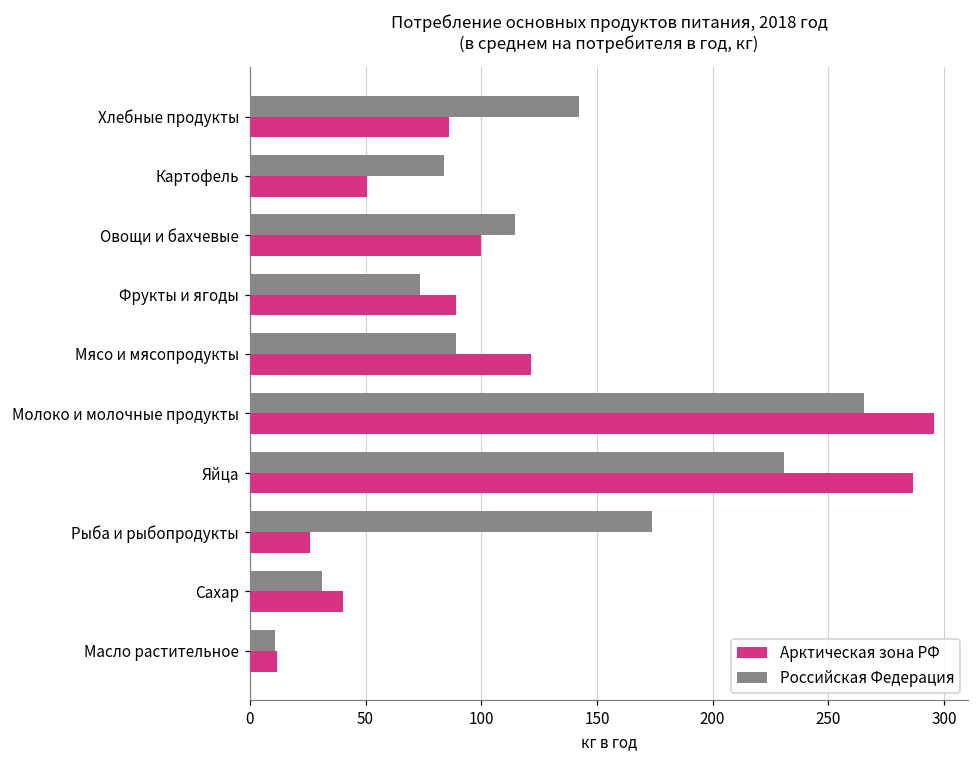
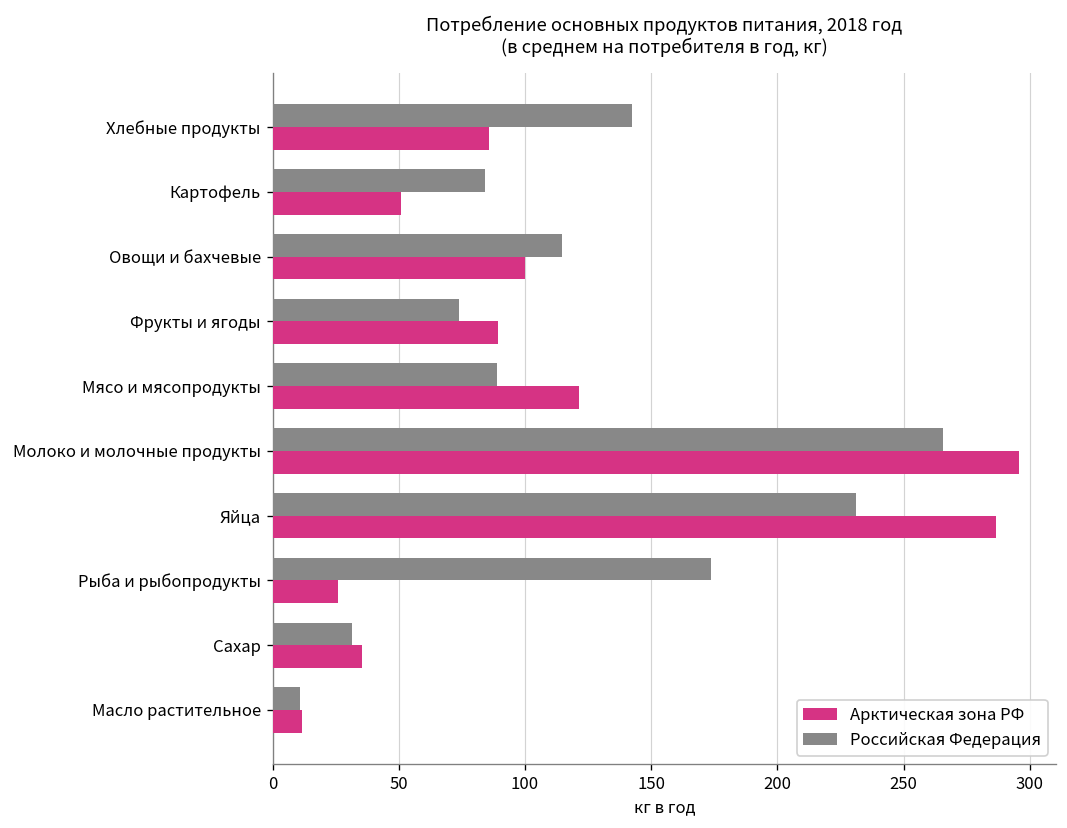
  {
    "Арктическая зона РФ": {
      "Хлебные продукты": 86,
      "Картофель": 51,
      "Овощи и бахчевые": 100,
      "Фрукты и ягоды": 89,
      "Мясо и мясопродукты": 121,
      "Молоко и молочные продукты": 296,
      "Яйца": 286,
      "Рыба и рыбопродукты": 26,
-     "Сахар": 40,
+     "Сахар": 36,
      "Масло растительное": 12
    },
    "Российская Федерация": {
      "Хлебные продукты": 142,
      "Картофель": 84,
      "Овощи и бахчевые": 115,
      "Фрукты и ягоды": 74,
      "Мясо и мясопродукты": 89,
      "Молоко и молочные продукты": 266,
      "Яйца": 231,
      "Рыба и рыбопродукты": 174,
      "Сахар": 31,
      "Масло растительное": 11
    }
  }
